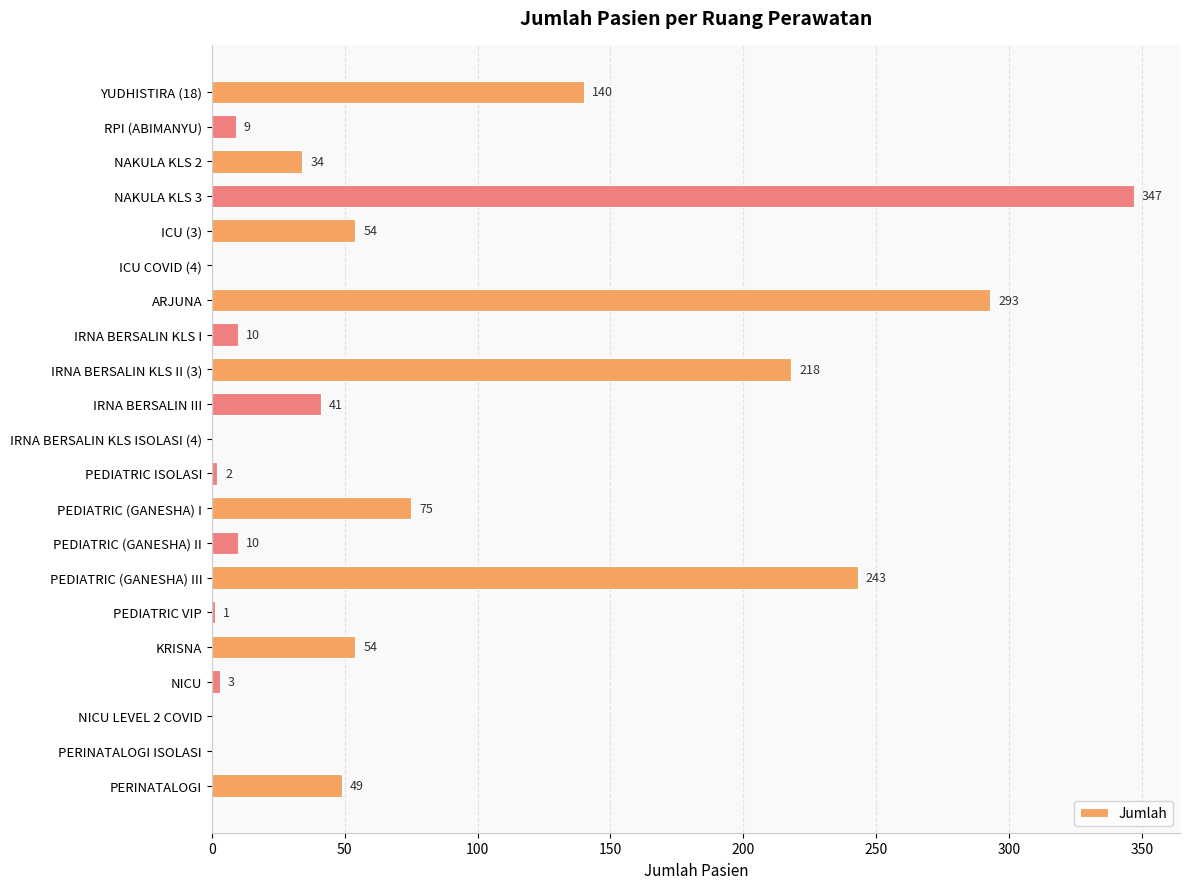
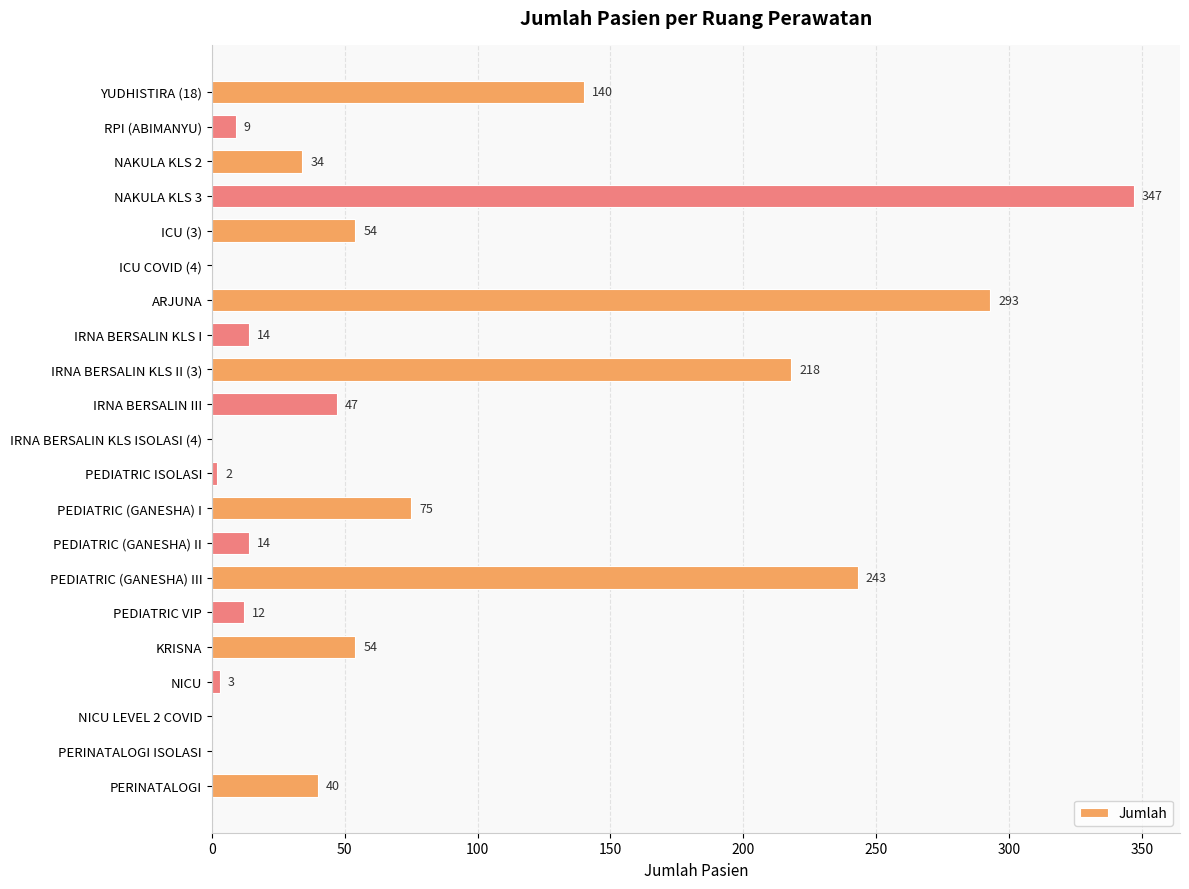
  {
    "YUDHISTIRA (18)": 140,
    "RPI (ABIMANYU)": 9,
    "NAKULA KLS 2": 34,
    "NAKULA KLS 3": 347,
    "ICU (3)": 54,
    "ARJUNA": 293,
-   "IRNA BERSALIN KLS I": 10,
+   "IRNA BERSALIN KLS I": 14,
    "IRNA BERSALIN KLS II (3)": 218,
-   "IRNA BERSALIN III": 41,
+   "IRNA BERSALIN III": 47,
    "PEDIATRIC ISOLASI": 2,
    "PEDIATRIC (GANESHA) I": 75,
-   "PEDIATRIC (GANESHA) II": 10,
+   "PEDIATRIC (GANESHA) II": 14,
    "PEDIATRIC (GANESHA) III": 243,
-   "PEDIATRIC VIP": 1,
+   "PEDIATRIC VIP": 12,
    "KRISNA": 54,
    "NICU": 3,
-   "PERINATALOGI": 49
+   "PERINATALOGI": 40
  }
